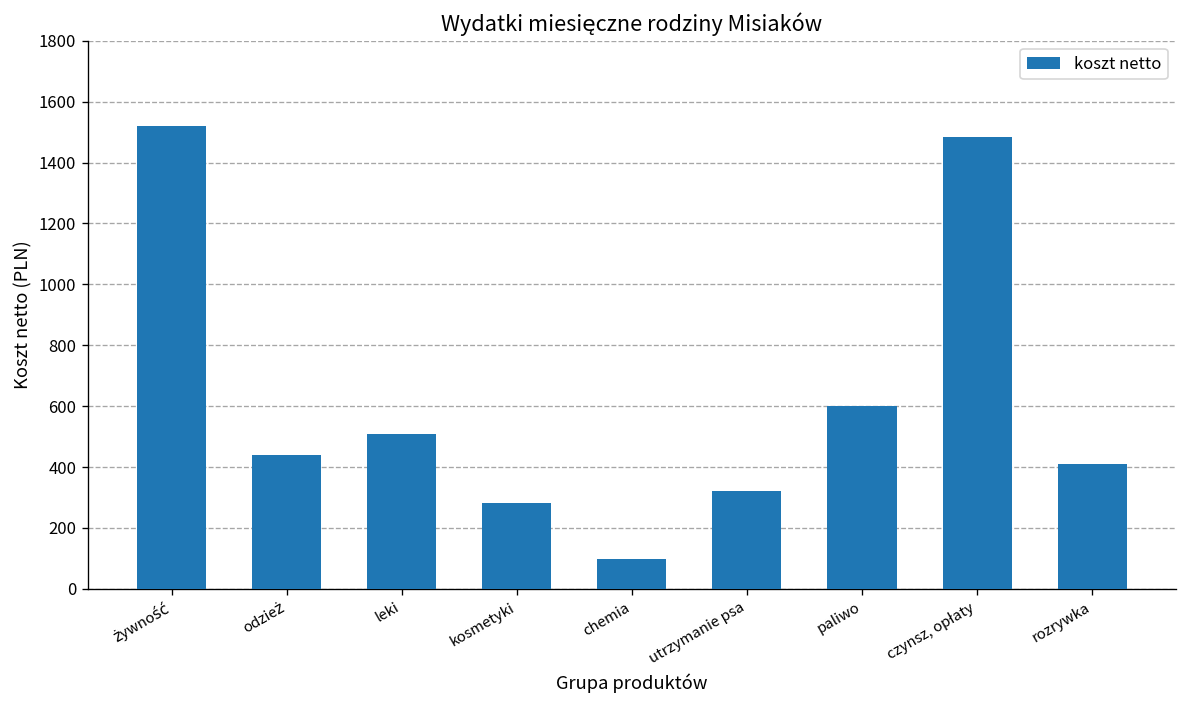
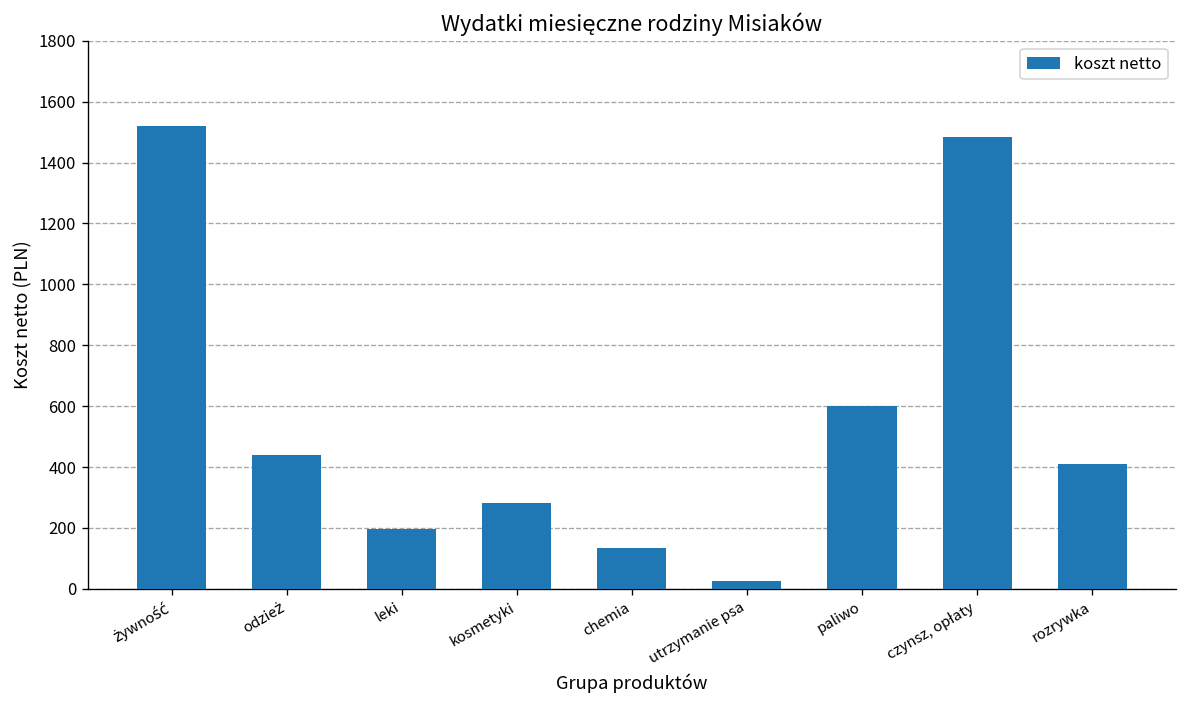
  {
    "żywność": 1520,
    "odzież": 440,
-   "leki": 510,
+   "leki": 200,
    "kosmetyki": 280,
-   "chemia": 100,
-   "utrzymanie psa": 320,
+   "chemia": 140,
+   "utrzymanie psa": 30,
    "paliwo": 600,
    "czynsz, opłaty": 1480,
    "rozrywka": 410
  }
